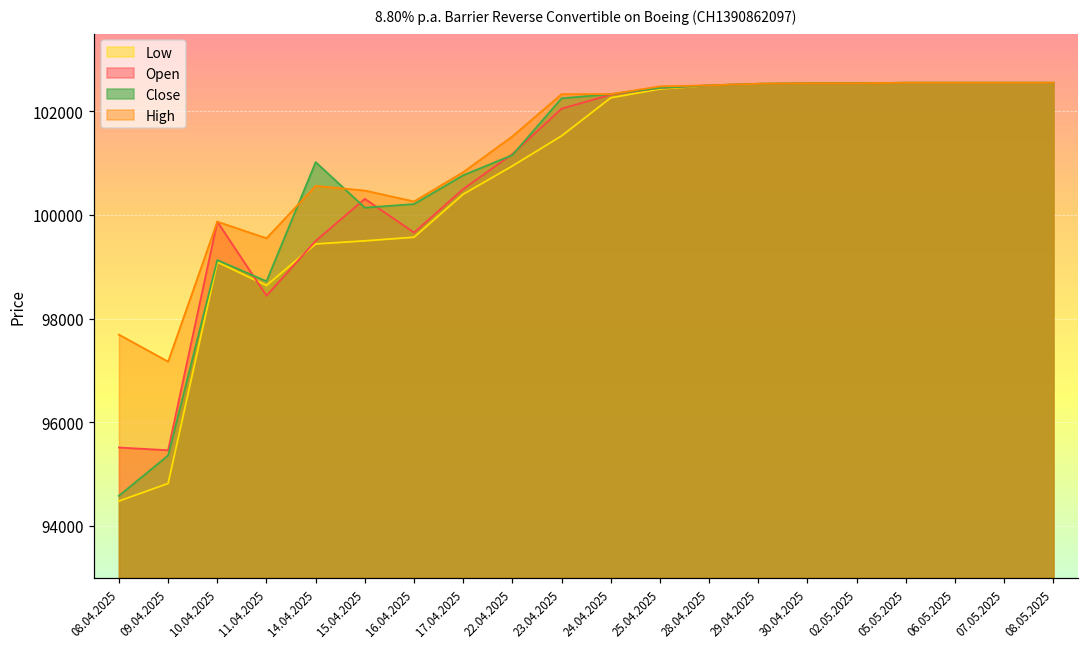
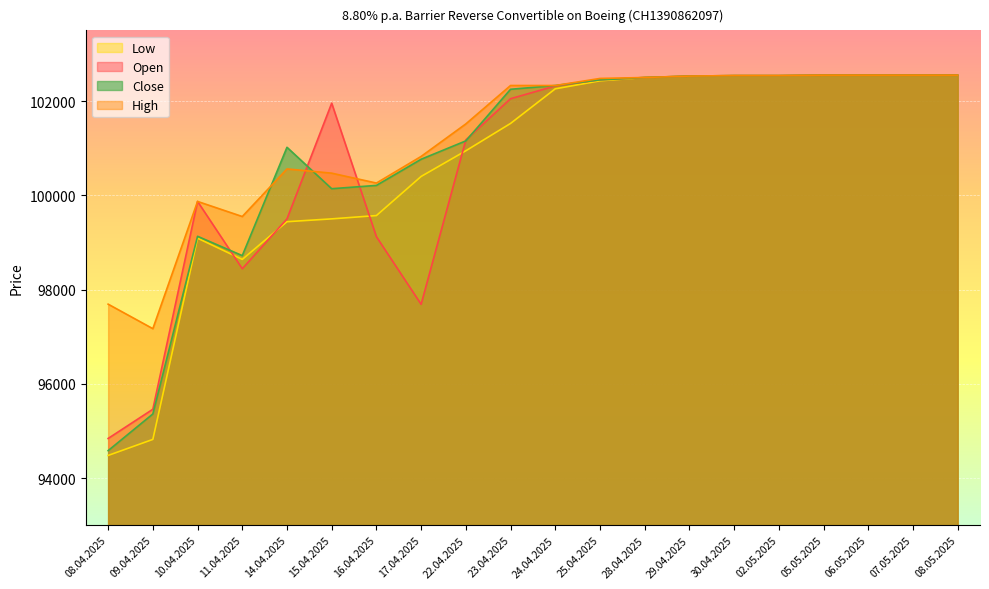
  {
    "Open": {
-     "08.04.2025": 95500,
+     "08.04.2025": 94800,
      "09.04.2025": 95500,
      "11.04.2025": 98400,
      "14.04.2025": 99500,
-     "15.04.2025": 100300,
-     "16.04.2025": 99700,
-     "17.04.2025": 100500,
+     "15.04.2025": 102000,
+     "16.04.2025": 99100,
+     "17.04.2025": 97700,
      "23.04.2025": 102100
    },
    "Close": {
      "08.04.2025": 94600,
      "09.04.2025": 95400,
      "11.04.2025": 98700,
      "14.04.2025": 101000,
      "15.04.2025": 100100,
      "17.04.2025": 100800,
      "23.04.2025": 102300
    }
  }
